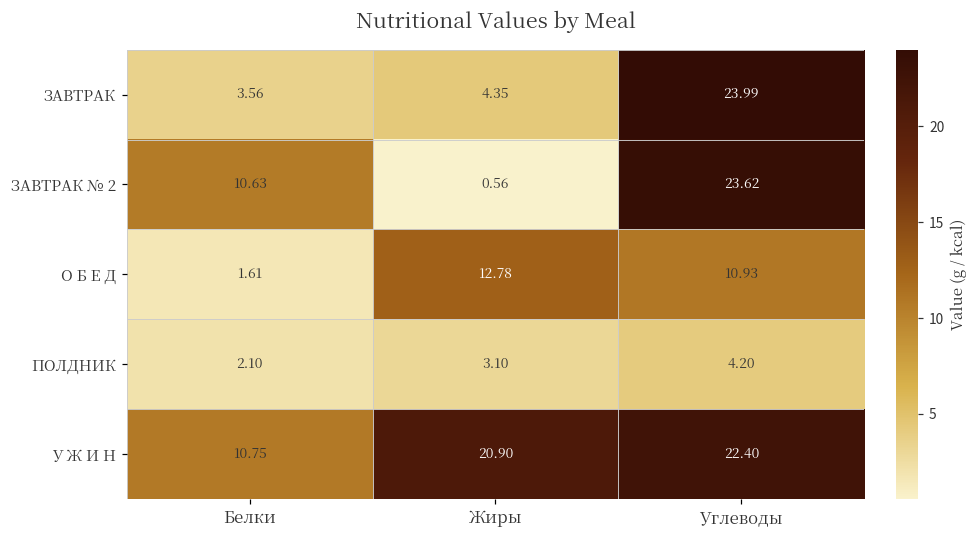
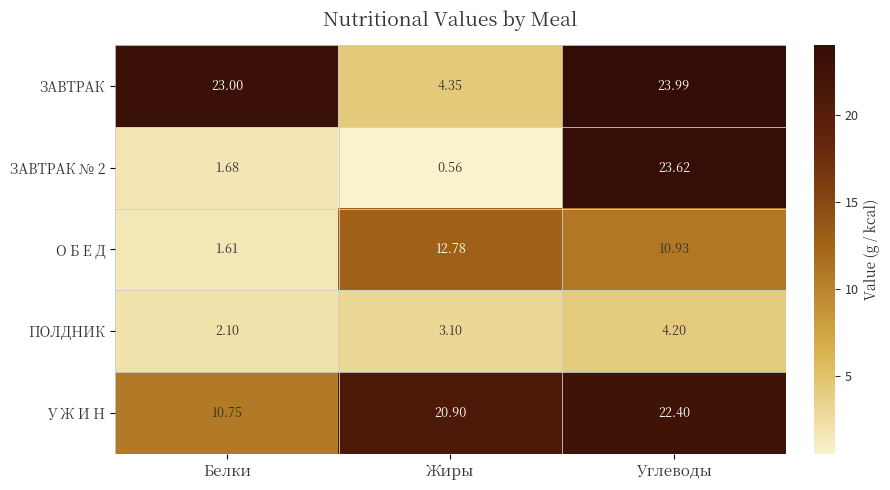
  {
    "ЗАВТРАК": {
-     "Белки": 3.56,
+     "Белки": 23.00,
      "Жиры": 4.35,
      "Углеводы": 23.99
    },
    "ЗАВТРАК № 2": {
-     "Белки": 10.63,
+     "Белки": 1.68,
      "Жиры": 0.56,
      "Углеводы": 23.62
    },
    "О Б Е Д": {
      "Белки": 1.61,
      "Жиры": 12.78,
      "Углеводы": 10.93
    },
    "ПОЛДНИК": {
      "Белки": 2.10,
      "Жиры": 3.10,
      "Углеводы": 4.20
    },
    "У Ж И Н": {
      "Белки": 10.75,
      "Жиры": 20.90,
      "Углеводы": 22.40
    }
  }
